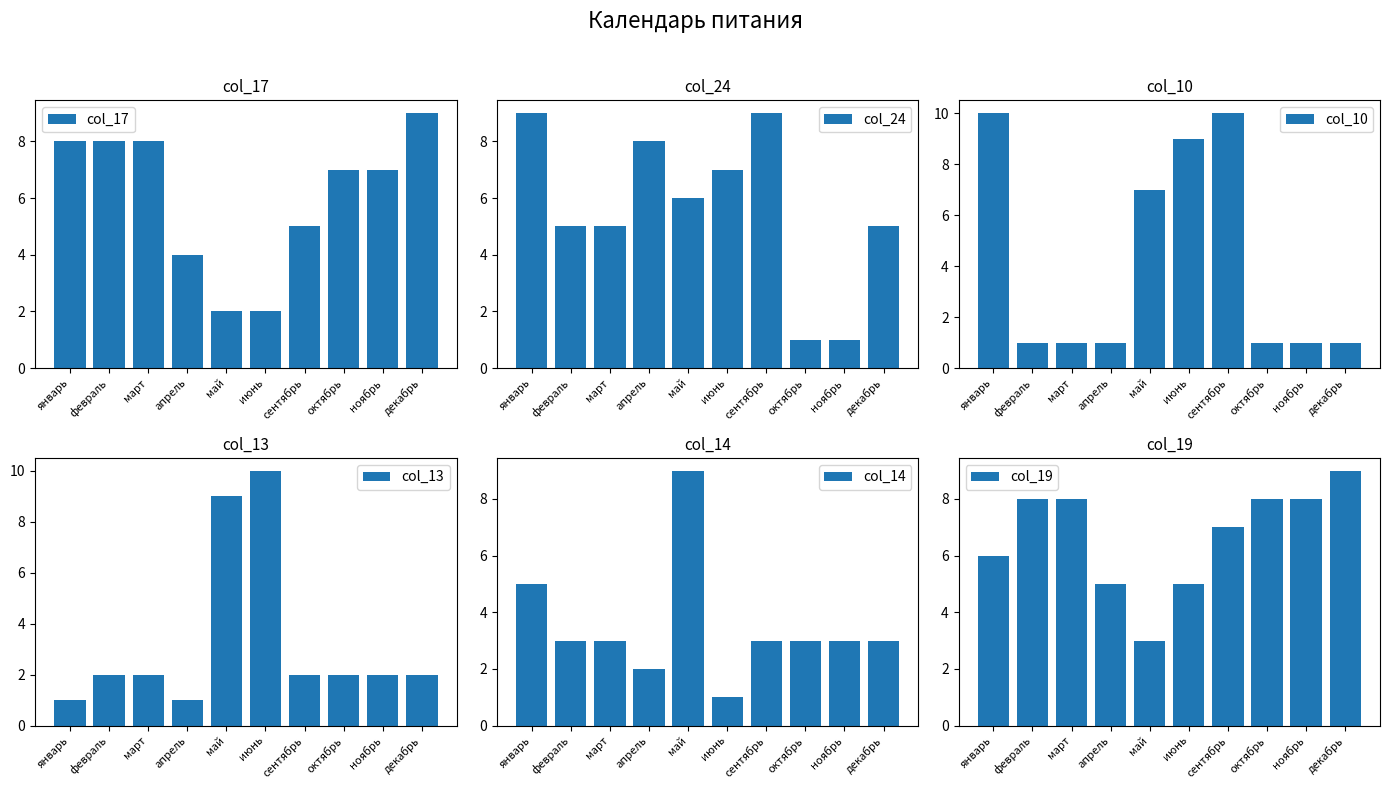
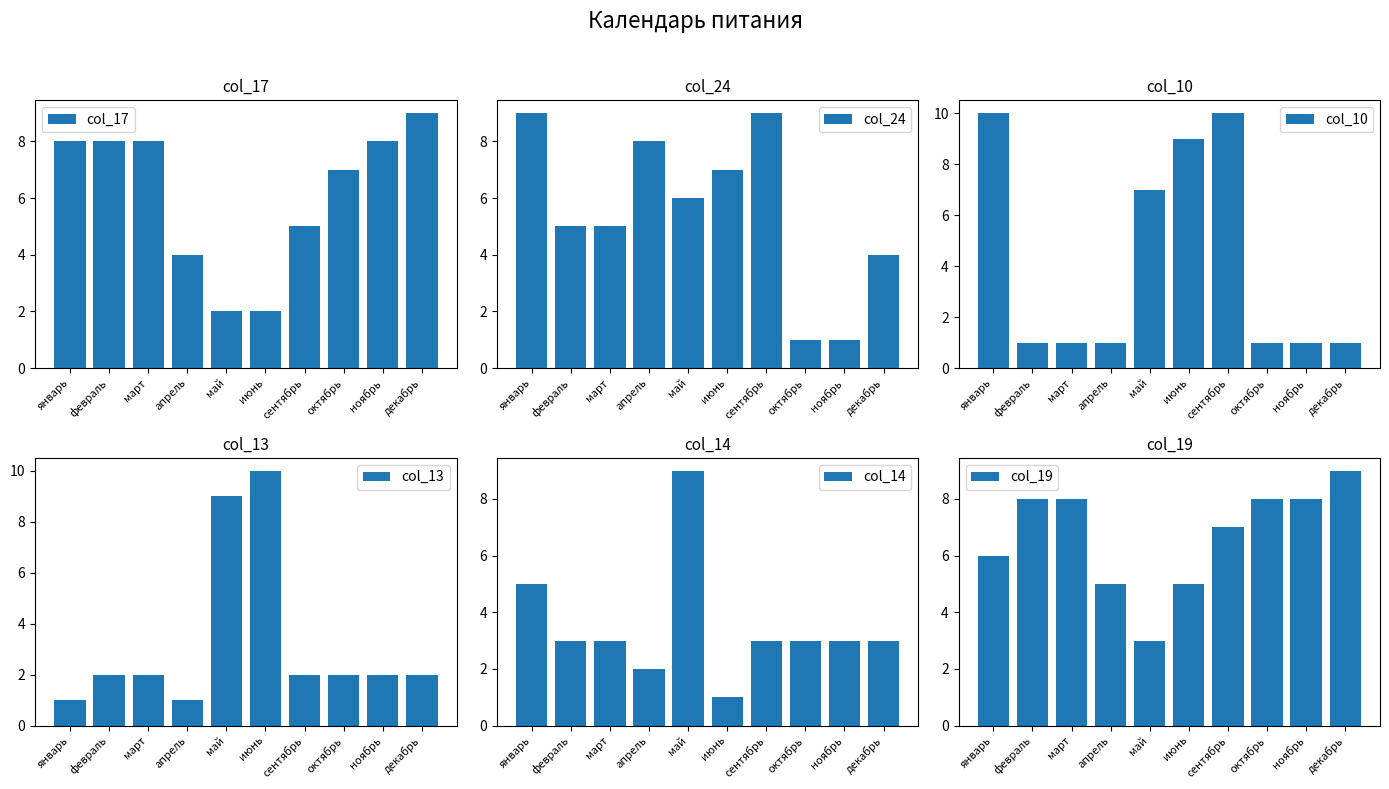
  {
    "col_17": {
      "январь": 8,
      "февраль": 8,
      "март": 8,
      "апрель": 4,
      "май": 2,
      "июнь": 2,
      "сентябрь": 5,
      "октябрь": 7,
-     "ноябрь": 7,
+     "ноябрь": 8,
      "декабрь": 9
    },
    "col_24": {
      "январь": 9,
      "февраль": 5,
      "март": 5,
      "апрель": 8,
      "май": 6,
      "июнь": 7,
      "сентябрь": 9,
      "октябрь": 1,
      "ноябрь": 1,
-     "декабрь": 5
+     "декабрь": 4
    },
    "col_10": {
      "январь": 10.0,
      "февраль": 1.0,
      "март": 1.0,
      "апрель": 1.0,
      "май": 7.0,
      "июнь": 9.0,
      "сентябрь": 10.0,
      "октябрь": 1.0,
      "ноябрь": 1.0,
      "декабрь": 1.0
    },
    "col_13": {
      "январь": 1.0,
      "февраль": 2.0,
      "март": 2.0,
      "апрель": 1.0,
      "май": 9.0,
      "июнь": 10.0,
      "сентябрь": 2.0,
      "октябрь": 2.0,
      "ноябрь": 2.0,
      "декабрь": 2.0
    },
    "col_14": {
      "январь": 5.0,
      "февраль": 3.0,
      "март": 3.0,
      "апрель": 2.0,
      "май": 9.0,
      "июнь": 1.0,
      "сентябрь": 3.0,
      "октябрь": 3.0,
      "ноябрь": 3.0,
      "декабрь": 3.0
    },
    "col_19": {
      "январь": 6.0,
      "февраль": 8.0,
      "март": 8.0,
      "апрель": 5.0,
      "май": 3.0,
      "июнь": 5.0,
      "сентябрь": 7.0,
      "октябрь": 8.0,
      "ноябрь": 8.0,
      "декабрь": 9.0
    }
  }
